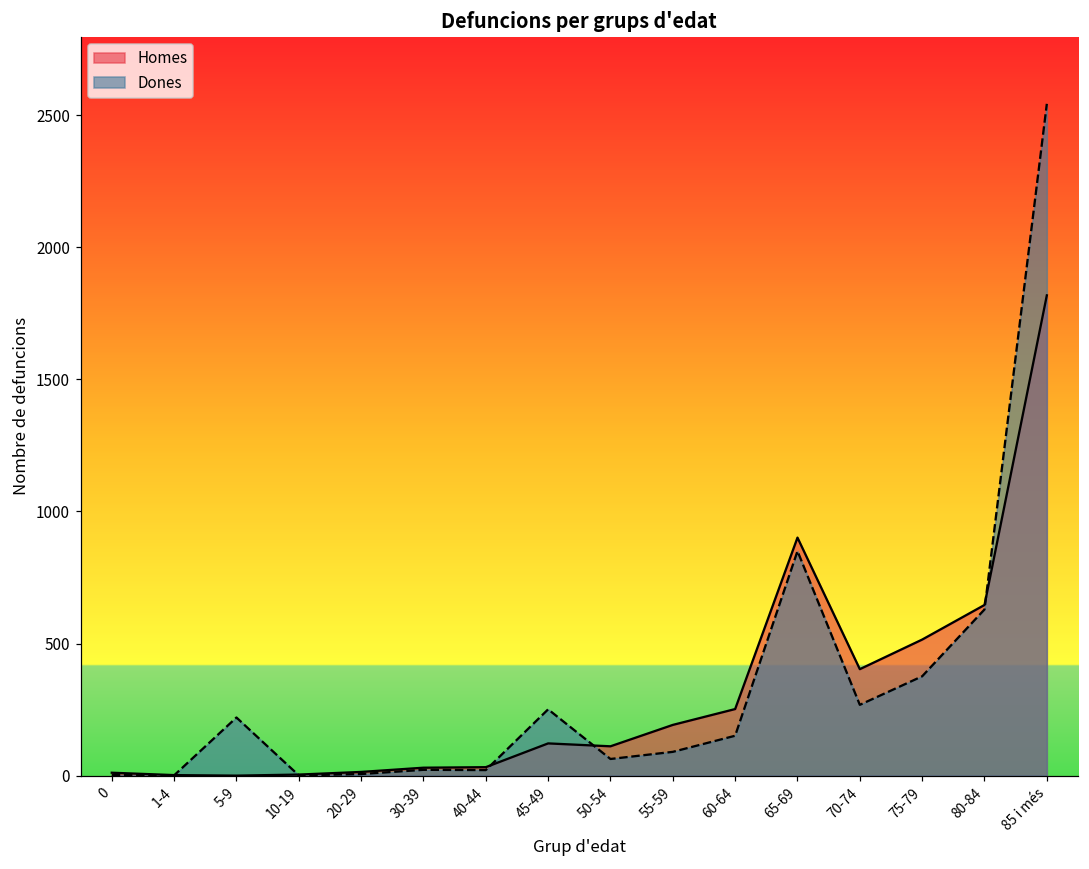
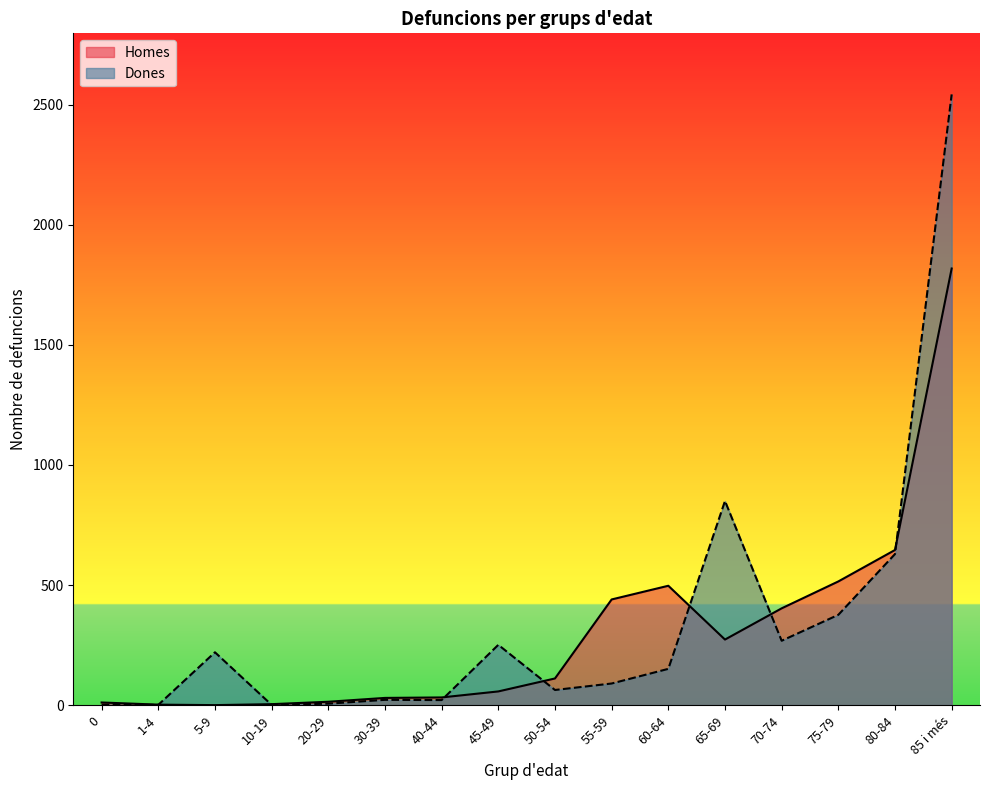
  {
    "Homes": {
      "5-9": 0,
      "40-44": 30,
-     "45-49": 120,
+     "45-49": 60,
      "50-54": 110,
-     "55-59": 190,
-     "60-64": 250,
-     "65-69": 900,
+     "55-59": 440,
+     "60-64": 500,
+     "65-69": 270,
      "70-74": 400,
      "75-79": 520,
      "80-84": 650,
      "85 i més": 1820
    },
    "Dones": {
      "5-9": 220,
      "40-44": 20,
      "45-49": 250,
      "50-54": 60,
      "55-59": 90,
      "60-64": 150,
      "65-69": 850,
      "70-74": 270,
      "75-79": 380,
      "80-84": 630,
      "85 i més": 2540
    }
  }
